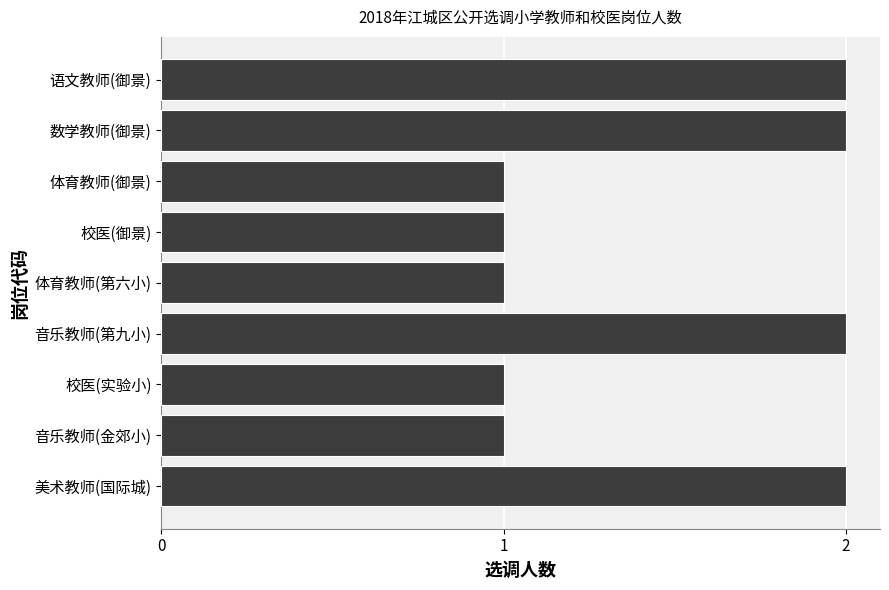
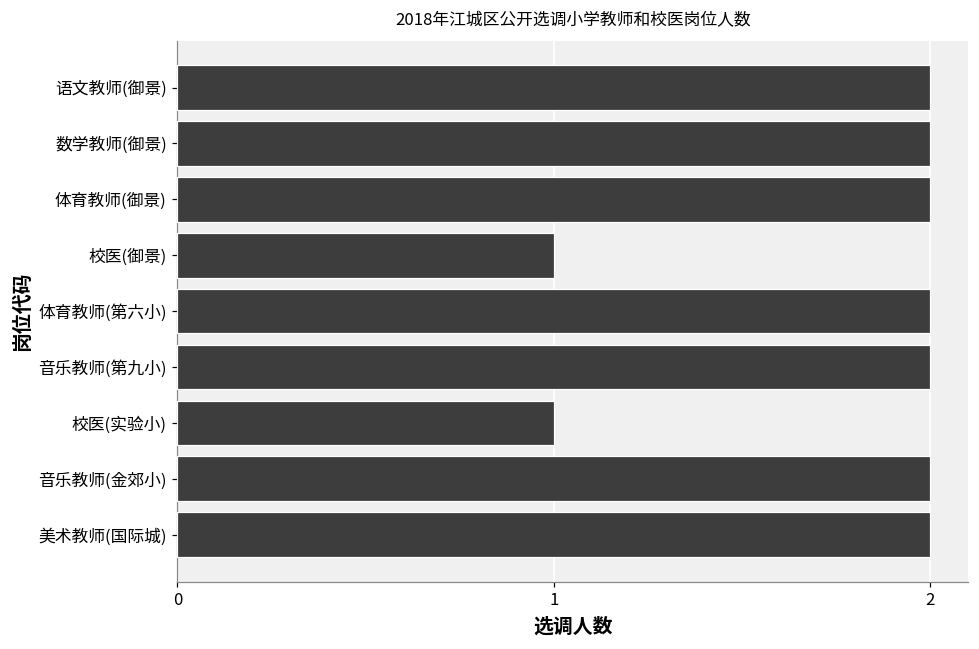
  {
    "语文教师(御景)": 2,
    "数学教师(御景)": 2,
-   "体育教师(御景)": 1,
+   "体育教师(御景)": 2,
    "校医(御景)": 1,
-   "体育教师(第六小)": 1,
+   "体育教师(第六小)": 2,
    "音乐教师(第九小)": 2,
    "校医(实验小)": 1,
-   "音乐教师(金郊小)": 1,
+   "音乐教师(金郊小)": 2,
    "美术教师(国际城)": 2
  }
